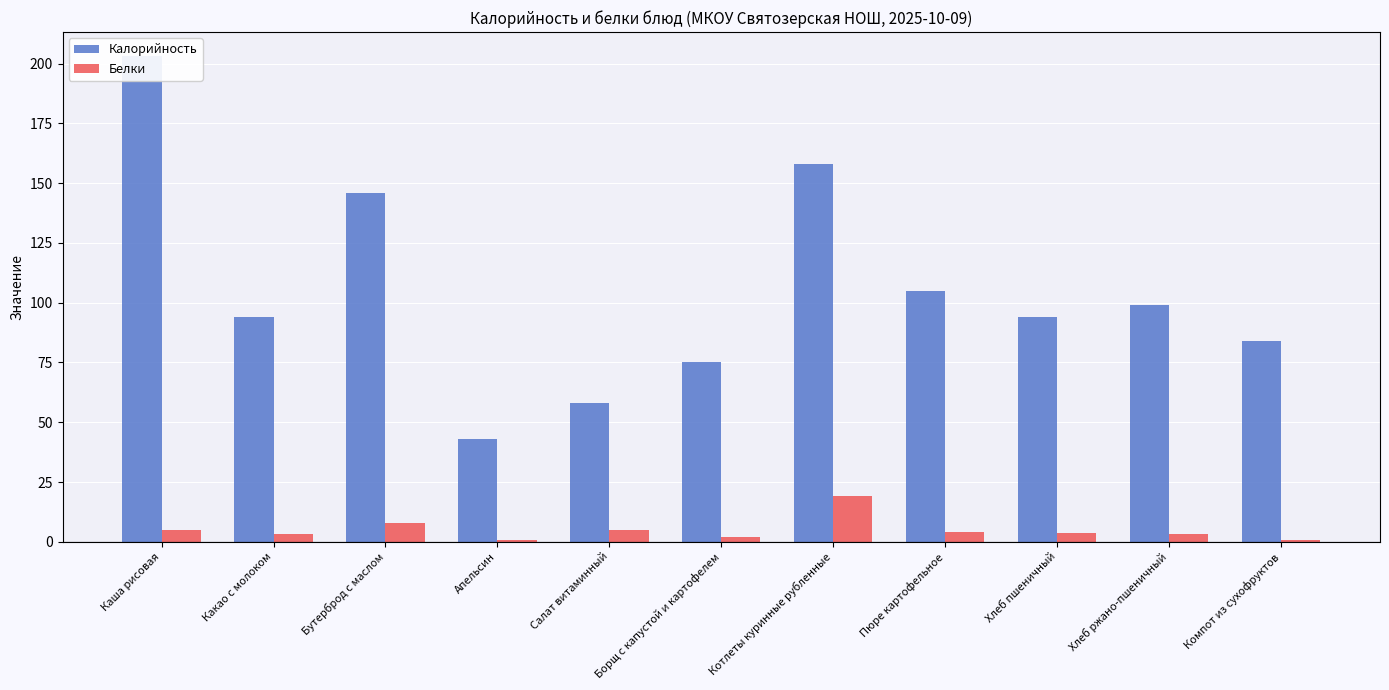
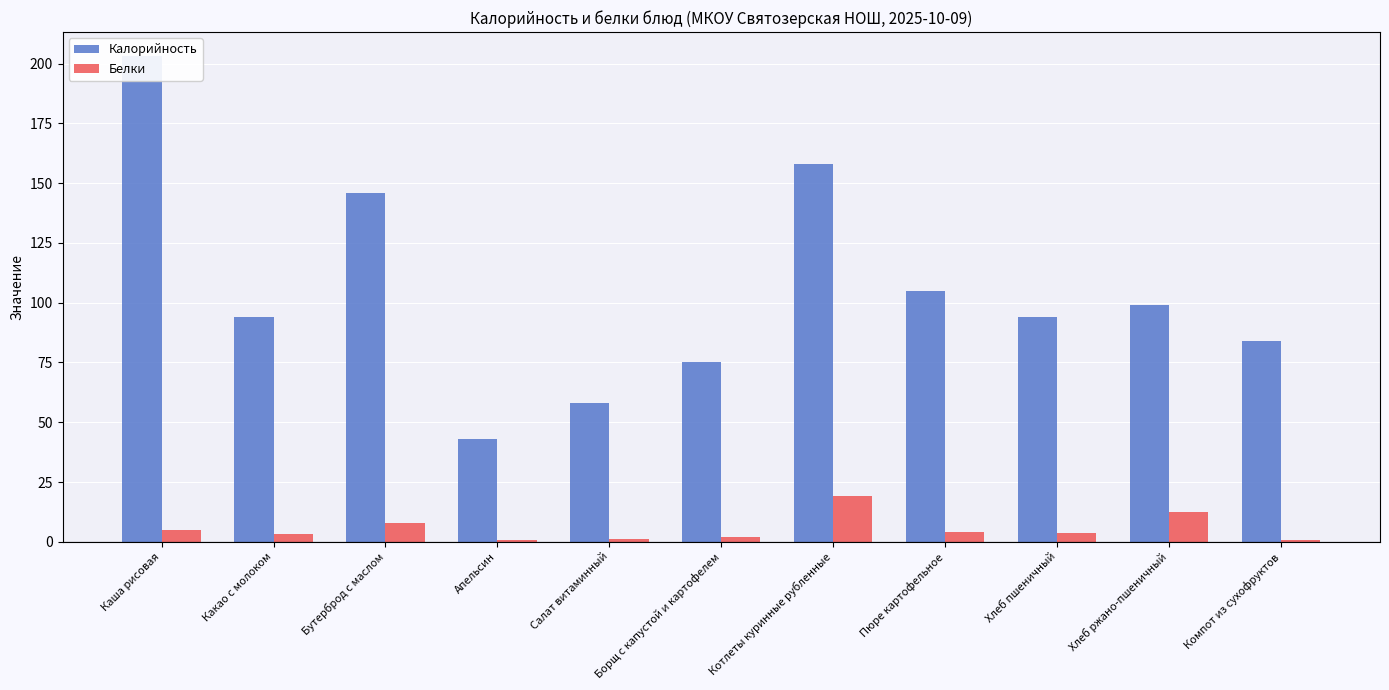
  {
    "Калорийность": {
      "Какао с молоком": 94,
      "Бутерброд с маслом": 146,
      "Апельсин": 43,
      "Салат витаминный": 58,
      "Борщ с капустой и картофелем": 75,
      "Котлеты куринные рубленные": 158,
      "Пюре картофельное": 105,
      "Хлеб пшеничный": 94,
      "Хлеб ржано-пшеничный": 99,
      "Компот из сухофруктов": 84
    },
    "Белки": {
      "Каша рисовая": 5,
      "Какао с молоком": 3,
      "Бутерброд с маслом": 8,
-     "Салат витаминный": 5,
+     "Салат витаминный": 1,
      "Борщ с капустой и картофелем": 2,
      "Котлеты куринные рубленные": 19,
      "Пюре картофельное": 4,
      "Хлеб пшеничный": 4,
-     "Хлеб ржано-пшеничный": 3
+     "Хлеб ржано-пшеничный": 13
    }
  }
